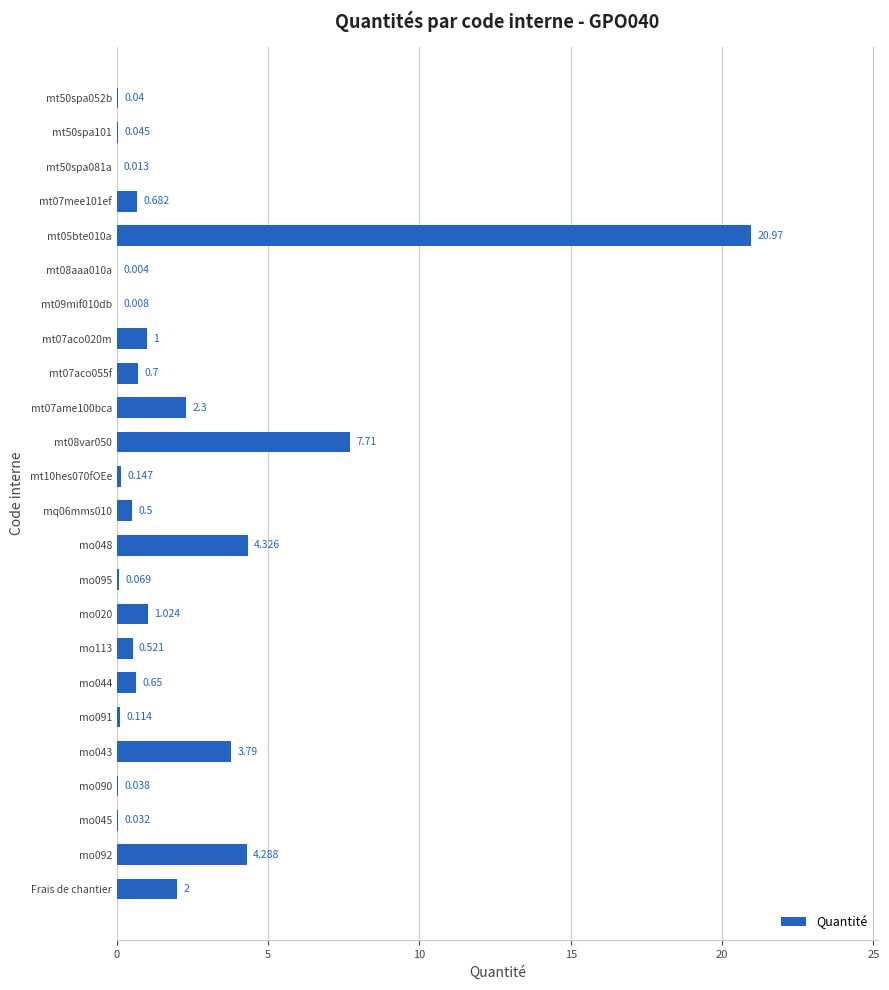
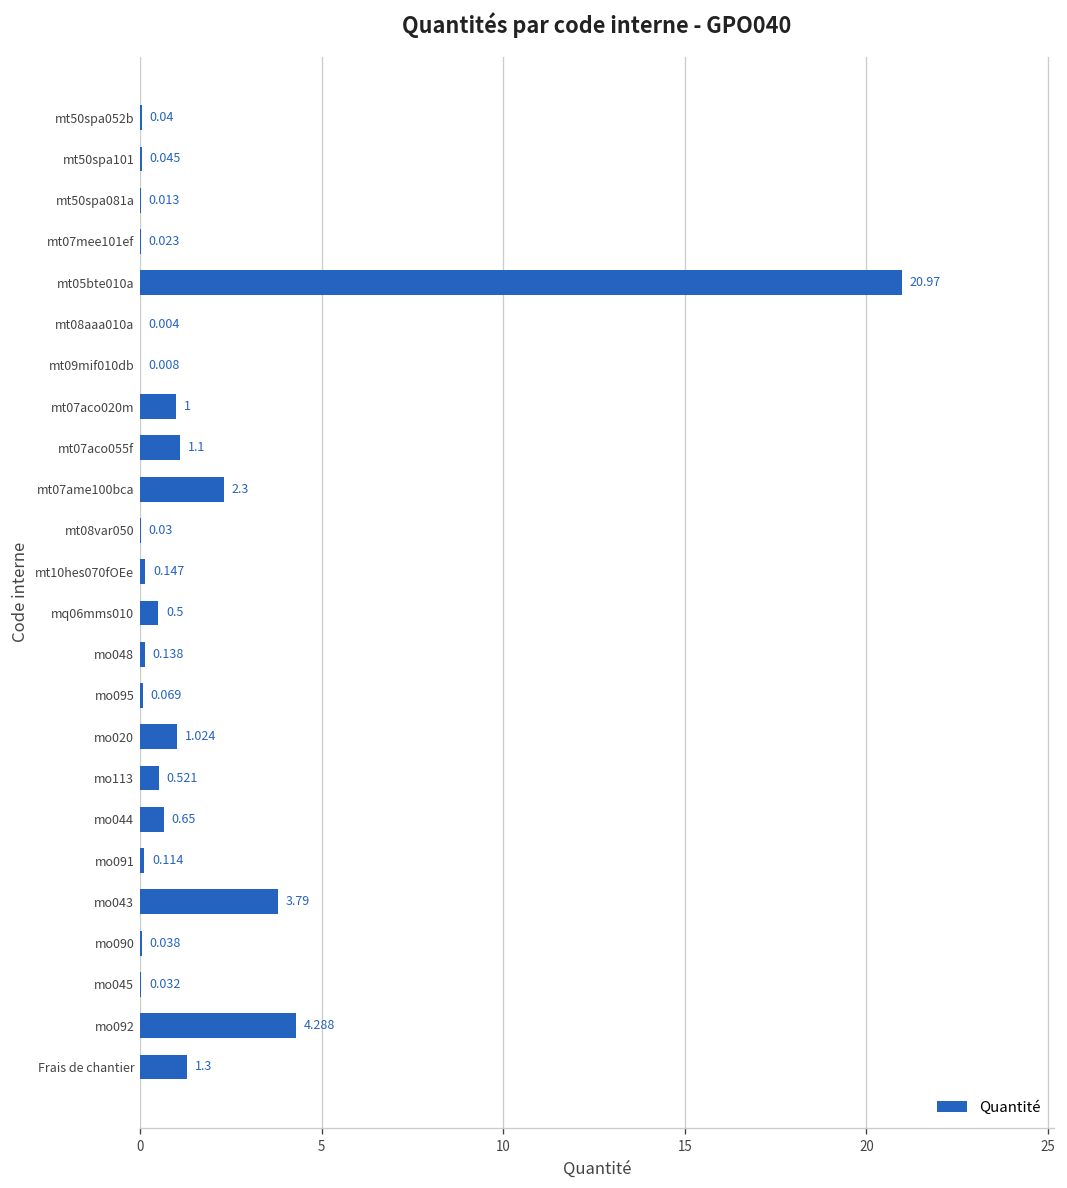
  {
    "mt50spa052b": 0.04,
    "mt50spa101": 0.045,
    "mt50spa081a": 0.013,
-   "mt07mee101ef": 0.682,
+   "mt07mee101ef": 0.023,
    "mt05bte010a": 20.97,
    "mt08aaa010a": 0.004,
    "mt09mif010db": 0.008,
    "mt07aco020m": 1,
-   "mt07aco055f": 0.7,
+   "mt07aco055f": 1.1,
    "mt07ame100bca": 2.3,
-   "mt08var050": 7.71,
+   "mt08var050": 0.03,
    "mt10hes070fOEe": 0.147,
    "mq06mms010": 0.5,
-   "mo048": 4.326,
+   "mo048": 0.138,
    "mo095": 0.069,
    "mo020": 1.024,
    "mo113": 0.521,
    "mo044": 0.65,
    "mo091": 0.114,
    "mo043": 3.79,
    "mo090": 0.038,
    "mo045": 0.032,
    "mo092": 4.288,
-   "Frais de chantier": 2
+   "Frais de chantier": 1.3
  }
